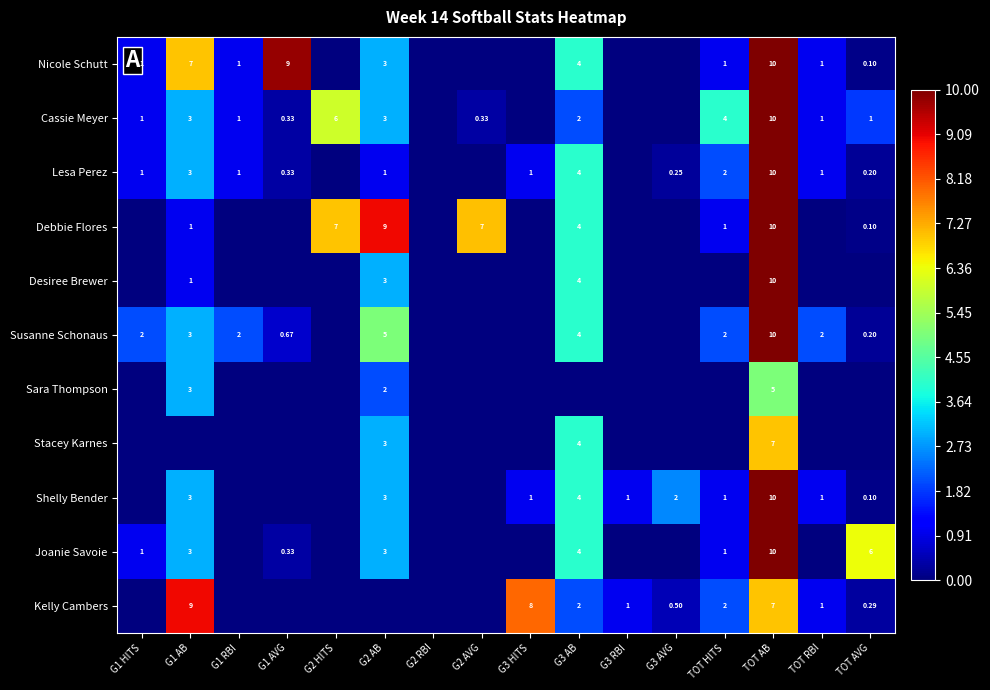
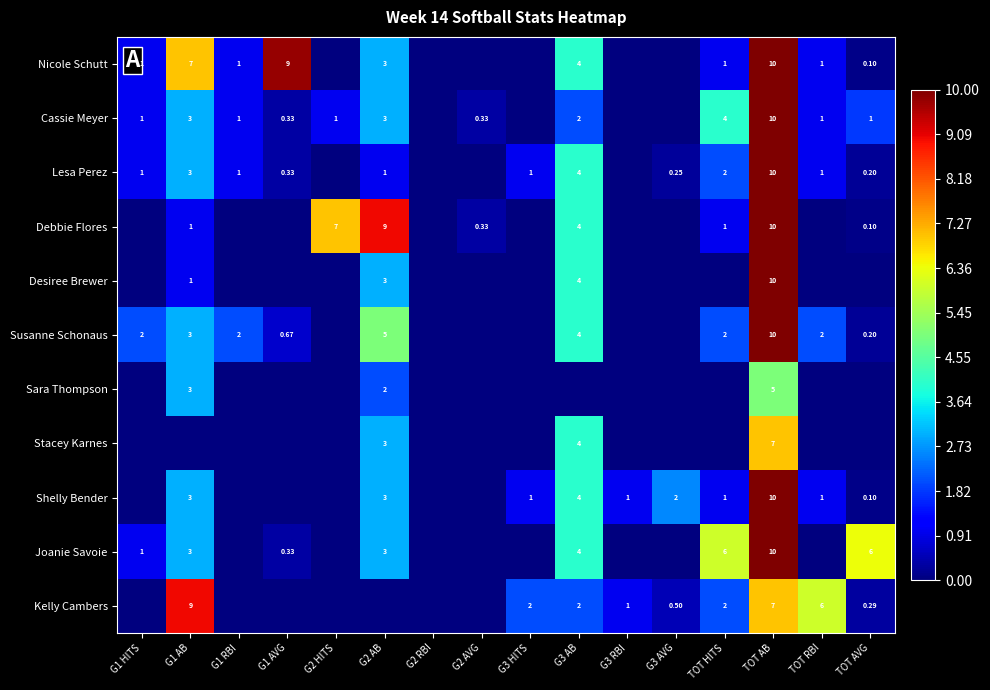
  {
    "Nicole Schutt": {
      "G1 AB": 7,
      "G1 RBI": 1,
      "G1 AVG": 9,
      "G2 AB": 3,
      "G3 AB": 4,
      "TOT HITS": 1,
      "TOT AB": 10,
      "TOT RBI": 1,
      "TOT AVG": 0.10
    },
    "Cassie Meyer": {
      "G1 HITS": 1,
      "G1 AB": 3,
      "G1 RBI": 1,
      "G1 AVG": 0.33,
-     "G2 HITS": 6,
+     "G2 HITS": 1,
      "G2 AB": 3,
      "G2 AVG": 0.33,
      "G3 AB": 2,
      "TOT HITS": 4,
      "TOT AB": 10,
      "TOT RBI": 1,
      "TOT AVG": 1
    },
    "Lesa Perez": {
      "G1 HITS": 1,
      "G1 AB": 3,
      "G1 RBI": 1,
      "G1 AVG": 0.33,
      "G2 AB": 1,
      "G3 HITS": 1,
      "G3 AB": 4,
      "G3 AVG": 0.25,
      "TOT HITS": 2,
      "TOT AB": 10,
      "TOT RBI": 1,
      "TOT AVG": 0.20
    },
    "Debbie Flores": {
      "G1 AB": 1,
      "G2 HITS": 7,
      "G2 AB": 9,
-     "G2 AVG": 7,
+     "G2 AVG": 0.33,
      "G3 AB": 4,
      "TOT HITS": 1,
      "TOT AB": 10,
      "TOT AVG": 0.10
    },
    "Desiree Brewer": {
      "G1 AB": 1,
      "G2 AB": 3,
      "G3 AB": 4,
      "TOT AB": 10
    },
    "Susanne Schonaus": {
      "G1 HITS": 2,
      "G1 AB": 3,
      "G1 RBI": 2,
      "G1 AVG": 0.67,
      "G2 AB": 5,
      "G3 AB": 4,
      "TOT HITS": 2,
      "TOT AB": 10,
      "TOT RBI": 2,
      "TOT AVG": 0.20
    },
    "Sara Thompson": {
      "G1 AB": 3,
      "G2 AB": 2,
      "TOT AB": 5
    },
    "Stacey Karnes": {
      "G2 AB": 3,
      "G3 AB": 4,
      "TOT AB": 7
    },
    "Shelly Bender": {
      "G1 AB": 3,
      "G2 AB": 3,
      "G3 HITS": 1,
      "G3 AB": 4,
      "G3 RBI": 1,
      "G3 AVG": 2,
      "TOT HITS": 1,
      "TOT AB": 10,
      "TOT RBI": 1,
      "TOT AVG": 0.10
    },
    "Joanie Savoie": {
      "G1 HITS": 1,
      "G1 AB": 3,
      "G1 AVG": 0.33,
      "G2 AB": 3,
      "G3 AB": 4,
-     "TOT HITS": 1,
+     "TOT HITS": 6,
      "TOT AB": 10,
      "TOT AVG": 6
    },
    "Kelly Cambers": {
      "G1 AB": 9,
-     "G3 HITS": 8,
+     "G3 HITS": 2,
      "G3 AB": 2,
      "G3 RBI": 1,
      "G3 AVG": 0.50,
      "TOT HITS": 2,
      "TOT AB": 7,
-     "TOT RBI": 1,
+     "TOT RBI": 6,
      "TOT AVG": 0.29
    }
  }
